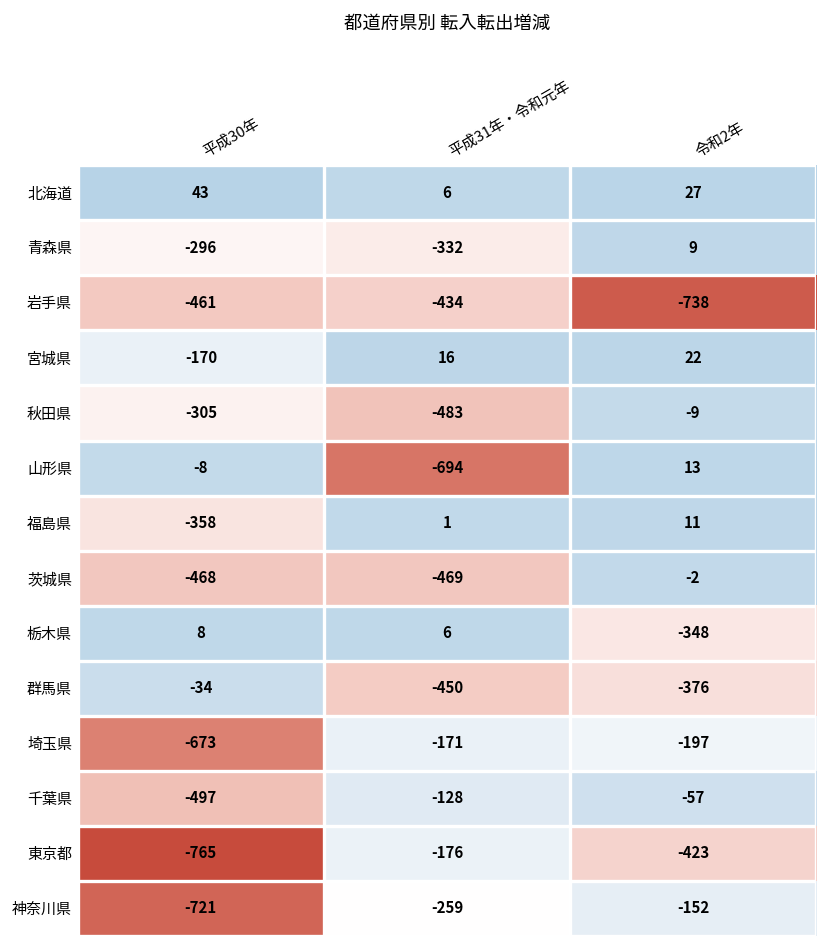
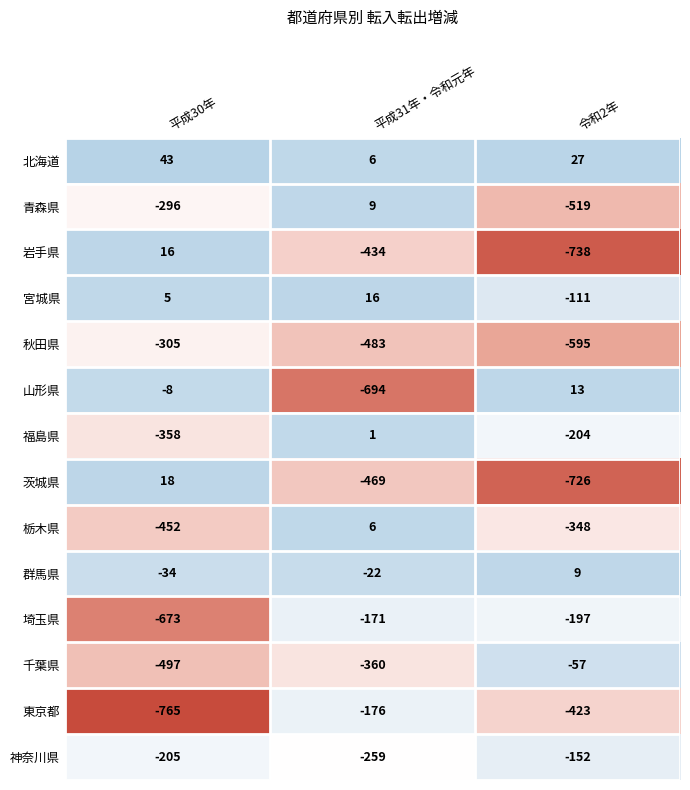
  {
    "北海道": {
      "平成30年": 43,
      "平成31年・令和元年": 6,
      "令和2年": 27
    },
    "青森県": {
      "平成30年": -296,
-     "平成31年・令和元年": -332,
-     "令和2年": 9
+     "平成31年・令和元年": 9,
+     "令和2年": -519
    },
    "岩手県": {
-     "平成30年": -461,
+     "平成30年": 16,
      "平成31年・令和元年": -434,
      "令和2年": -738
    },
    "宮城県": {
-     "平成30年": -170,
+     "平成30年": 5,
      "平成31年・令和元年": 16,
-     "令和2年": 22
+     "令和2年": -111
    },
    "秋田県": {
      "平成30年": -305,
      "平成31年・令和元年": -483,
-     "令和2年": -9
+     "令和2年": -595
    },
    "山形県": {
      "平成30年": -8,
      "平成31年・令和元年": -694,
      "令和2年": 13
    },
    "福島県": {
      "平成30年": -358,
      "平成31年・令和元年": 1,
-     "令和2年": 11
+     "令和2年": -204
    },
    "茨城県": {
-     "平成30年": -468,
+     "平成30年": 18,
      "平成31年・令和元年": -469,
-     "令和2年": -2
+     "令和2年": -726
    },
    "栃木県": {
-     "平成30年": 8,
+     "平成30年": -452,
      "平成31年・令和元年": 6,
      "令和2年": -348
    },
    "群馬県": {
      "平成30年": -34,
-     "平成31年・令和元年": -450,
-     "令和2年": -376
+     "平成31年・令和元年": -22,
+     "令和2年": 9
    },
    "埼玉県": {
      "平成30年": -673,
      "平成31年・令和元年": -171,
      "令和2年": -197
    },
    "千葉県": {
      "平成30年": -497,
-     "平成31年・令和元年": -128,
+     "平成31年・令和元年": -360,
      "令和2年": -57
    },
    "東京都": {
      "平成30年": -765,
      "平成31年・令和元年": -176,
      "令和2年": -423
    },
    "神奈川県": {
-     "平成30年": -721,
+     "平成30年": -205,
      "平成31年・令和元年": -259,
      "令和2年": -152
    }
  }
